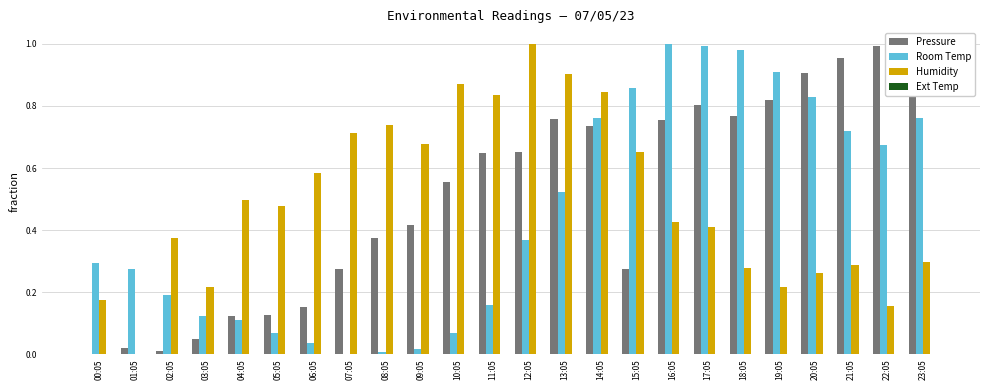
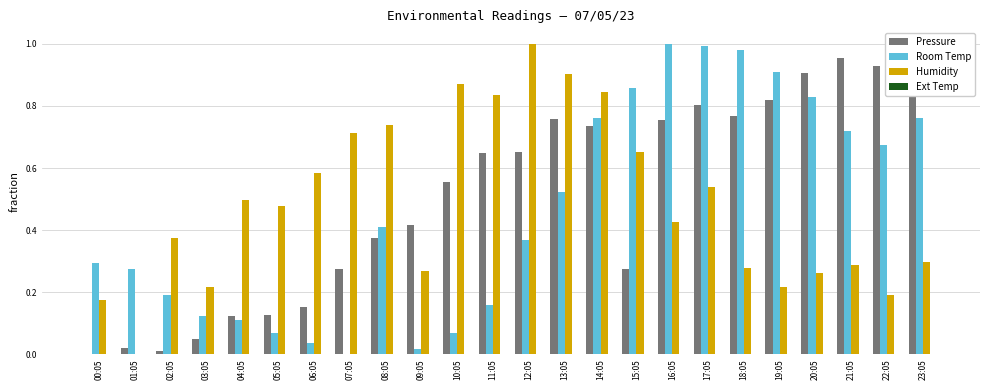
  {
    "Pressure": {
      "00:05": 0.00,
      "01:05": 0.02,
      "02:05": 0.01,
      "03:05": 0.05,
      "04:05": 0.12,
      "05:05": 0.13,
      "06:05": 0.15,
      "07:05": 0.28,
      "08:05": 0.37,
      "09:05": 0.42,
      "10:05": 0.55,
      "11:05": 0.65,
      "12:05": 0.65,
      "13:05": 0.76,
      "14:05": 0.74,
      "15:05": 0.28,
      "16:05": 0.75,
      "17:05": 0.80,
      "18:05": 0.77,
      "19:05": 0.82,
      "20:05": 0.91,
      "21:05": 0.95,
-     "22:05": 0.99
+     "22:05": 0.93
    },
    "Room Temp": {
      "00:05": 0.29,
      "01:05": 0.28,
      "02:05": 0.19,
      "03:05": 0.12,
      "04:05": 0.11,
      "05:05": 0.07,
      "06:05": 0.04,
      "07:05": 0.00,
-     "08:05": 0.01,
+     "08:05": 0.41,
      "09:05": 0.02,
      "10:05": 0.07,
      "11:05": 0.16,
      "12:05": 0.37,
      "13:05": 0.52,
      "14:05": 0.76,
      "15:05": 0.86,
      "16:05": 1.00,
      "17:05": 0.99,
      "18:05": 0.98,
      "19:05": 0.91,
      "20:05": 0.83,
      "21:05": 0.72,
      "22:05": 0.67,
      "23:05": 0.76
    },
    "Humidity": {
      "00:05": 0.17,
      "01:05": 0.00,
      "02:05": 0.37,
      "03:05": 0.22,
      "04:05": 0.50,
      "05:05": 0.48,
      "06:05": 0.58,
      "07:05": 0.71,
      "08:05": 0.74,
-     "09:05": 0.68,
+     "09:05": 0.27,
      "10:05": 0.87,
      "11:05": 0.83,
      "12:05": 1.00,
      "13:05": 0.90,
      "14:05": 0.84,
      "15:05": 0.65,
      "16:05": 0.43,
-     "17:05": 0.41,
+     "17:05": 0.54,
      "18:05": 0.28,
      "19:05": 0.22,
      "20:05": 0.26,
      "21:05": 0.29,
-     "22:05": 0.16,
+     "22:05": 0.19,
      "23:05": 0.30
    },
    "Ext Temp": {
      "00:05": 0.00,
      "01:05": 0.00,
      "02:05": 0.00,
      "03:05": 0.00,
      "04:05": 0.00,
      "05:05": 0.00,
      "06:05": 0.00,
      "07:05": 0.00,
      "08:05": 0.00,
      "09:05": 0.00,
      "10:05": 0.00,
      "11:05": 0.00,
      "12:05": 0.00,
      "13:05": 0.00,
      "14:05": 0.00,
      "15:05": 0.00,
      "16:05": 0.00,
      "17:05": 0.00,
      "18:05": 0.00,
      "19:05": 0.00,
      "20:05": 0.00,
      "21:05": 0.00,
      "22:05": 0.00,
      "23:05": 0.00
    }
  }
